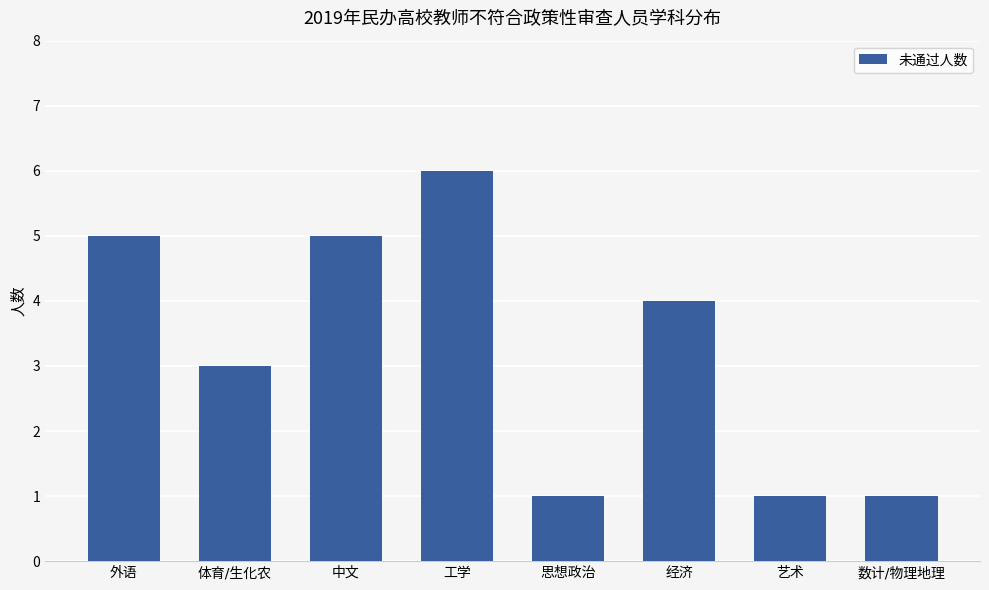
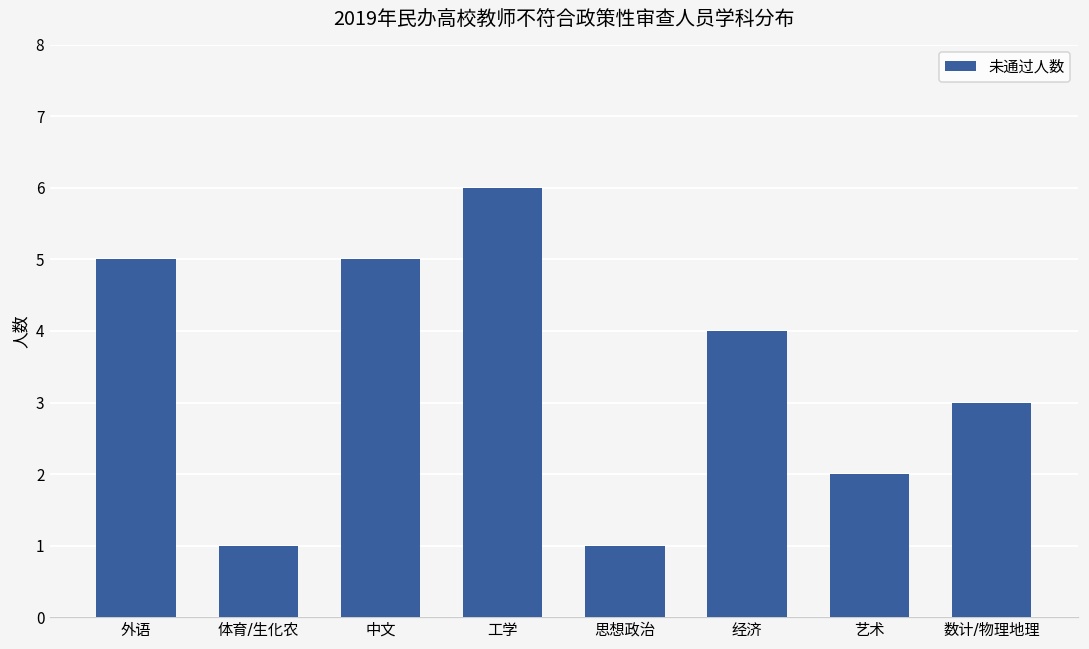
  {
    "外语": 5,
-   "体育/生化农": 3,
+   "体育/生化农": 1,
    "中文": 5,
    "工学": 6,
    "思想政治": 1,
    "经济": 4,
-   "艺术": 1,
-   "数计/物理地理": 1
+   "艺术": 2,
+   "数计/物理地理": 3
  }
